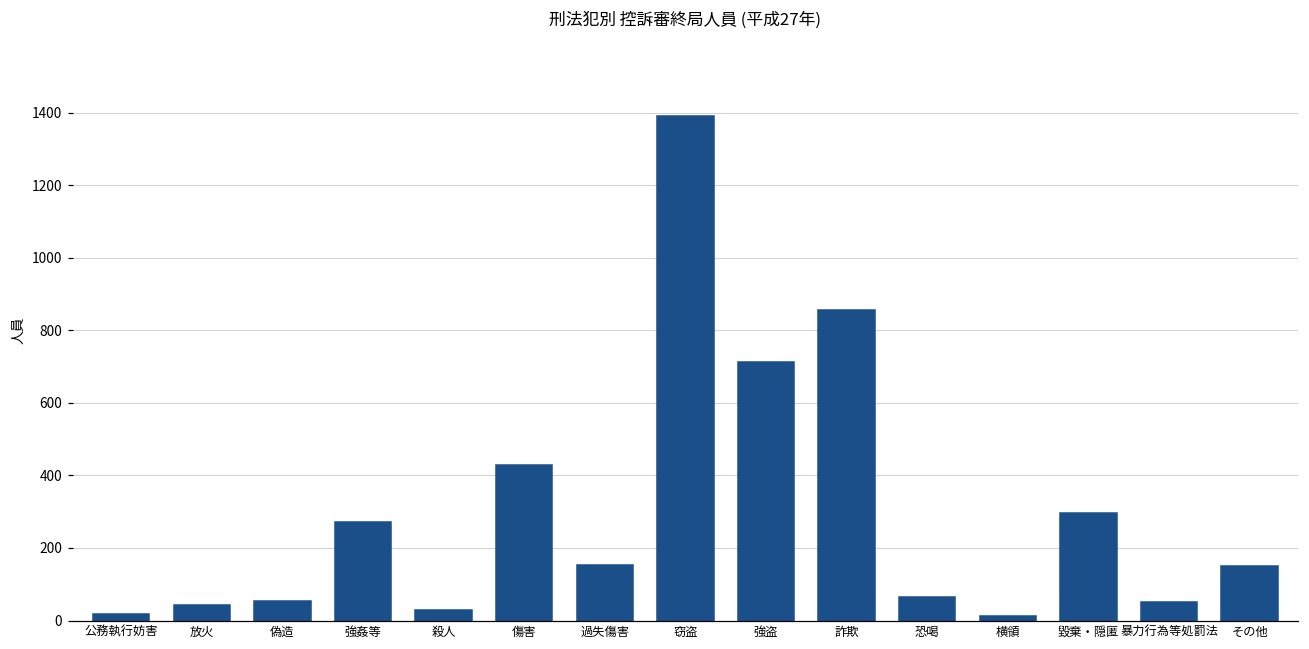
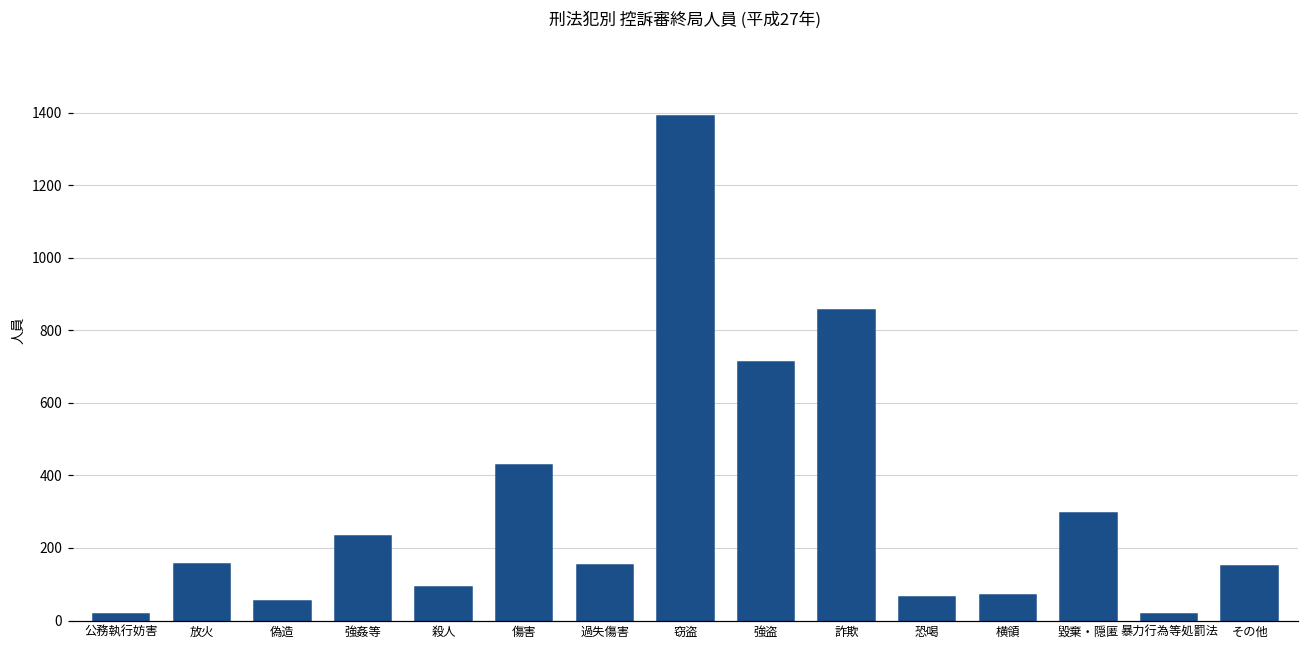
  {
    "公務執行妨害": 20,
-   "放火": 40,
+   "放火": 160,
    "偽造": 50,
-   "強姦等": 270,
-   "殺人": 30,
+   "強姦等": 230,
+   "殺人": 90,
    "傷害": 430,
    "過失傷害": 150,
    "窃盗": 1390,
    "強盗": 710,
    "詐欺": 860,
    "恐喝": 70,
-   "横領": 10,
+   "横領": 70,
    "毀棄・隠匿": 300,
-   "暴力行為等処罰法": 50,
+   "暴力行為等処罰法": 20,
    "その他": 150
  }
